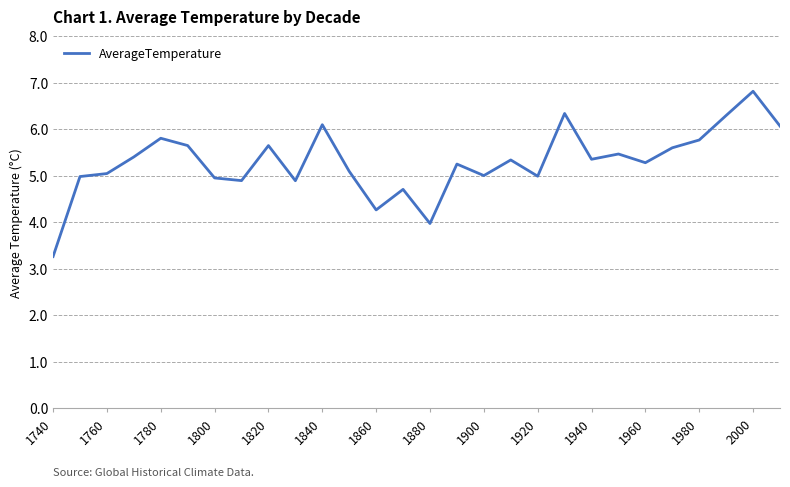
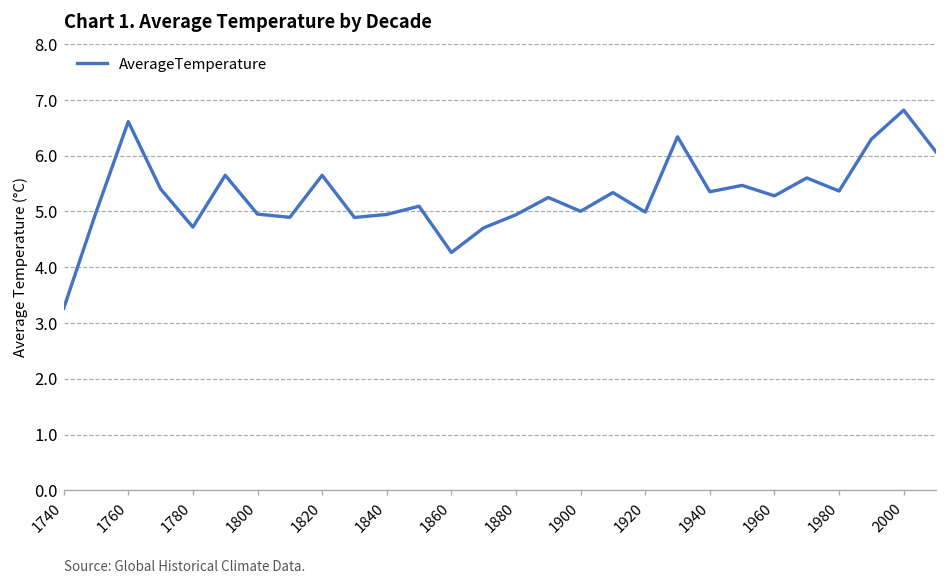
  {
    "1740": 3.3,
-   "1760": 5.0,
-   "1780": 5.8,
+   "1760": 6.6,
+   "1780": 4.7,
    "1800": 5.0,
    "1820": 5.6,
-   "1840": 6.1,
+   "1840": 4.9,
    "1860": 4.3,
-   "1880": 4.0,
+   "1880": 4.9,
    "1900": 5.0,
    "1920": 5.0,
    "1940": 5.4,
    "1960": 5.3,
-   "1980": 5.8,
+   "1980": 5.4,
    "2000": 6.8
  }
